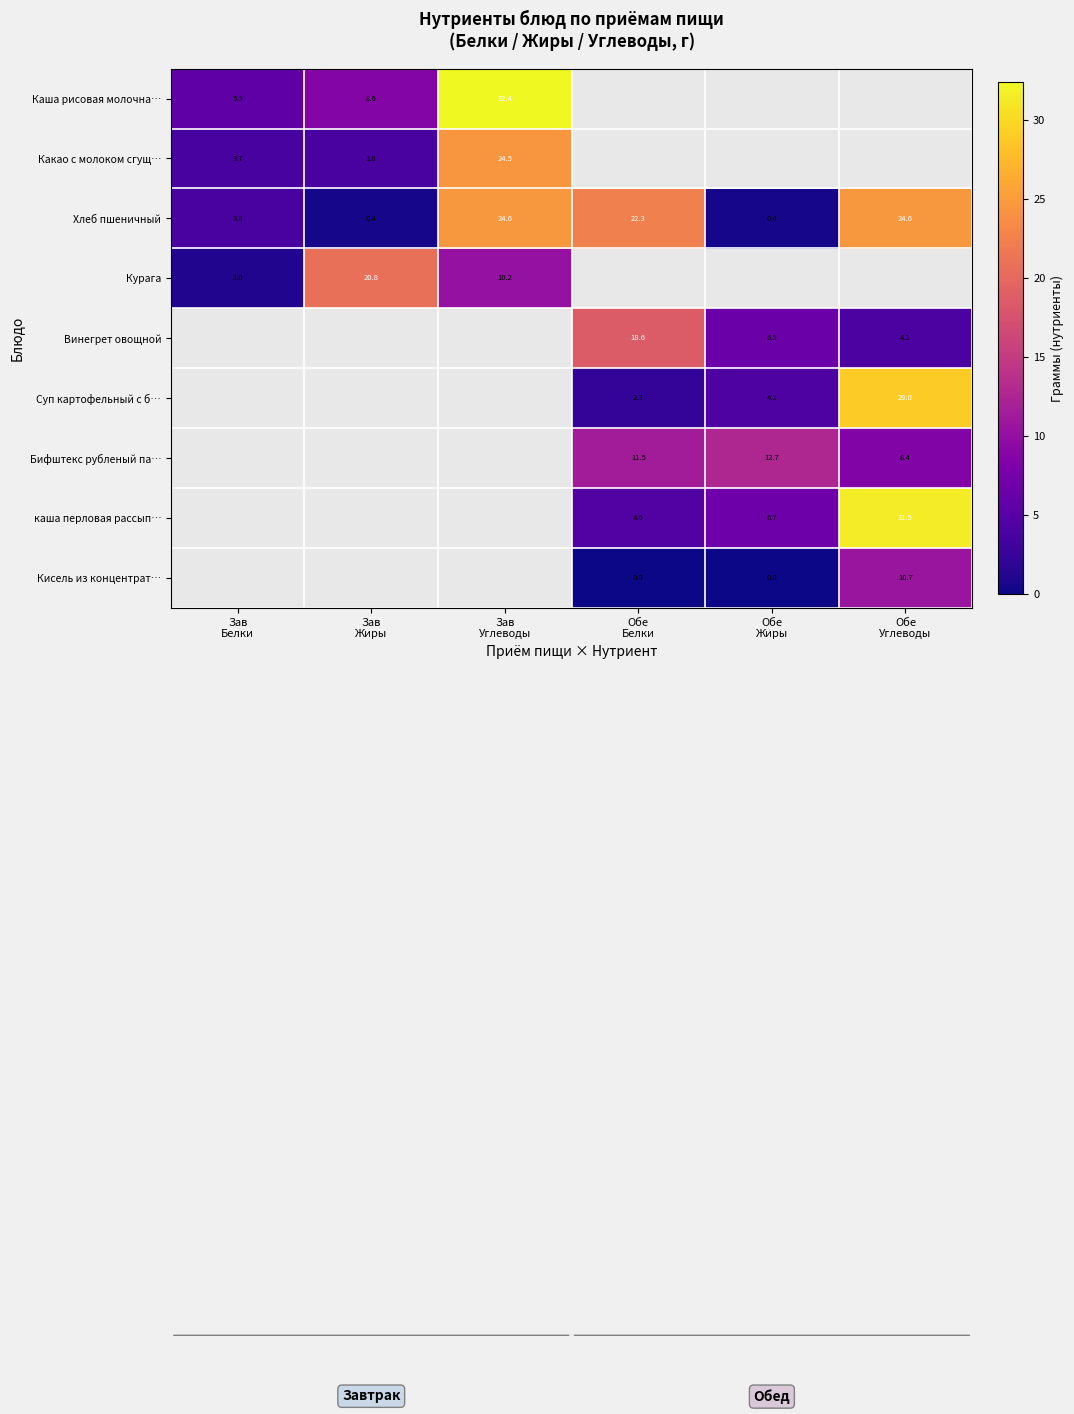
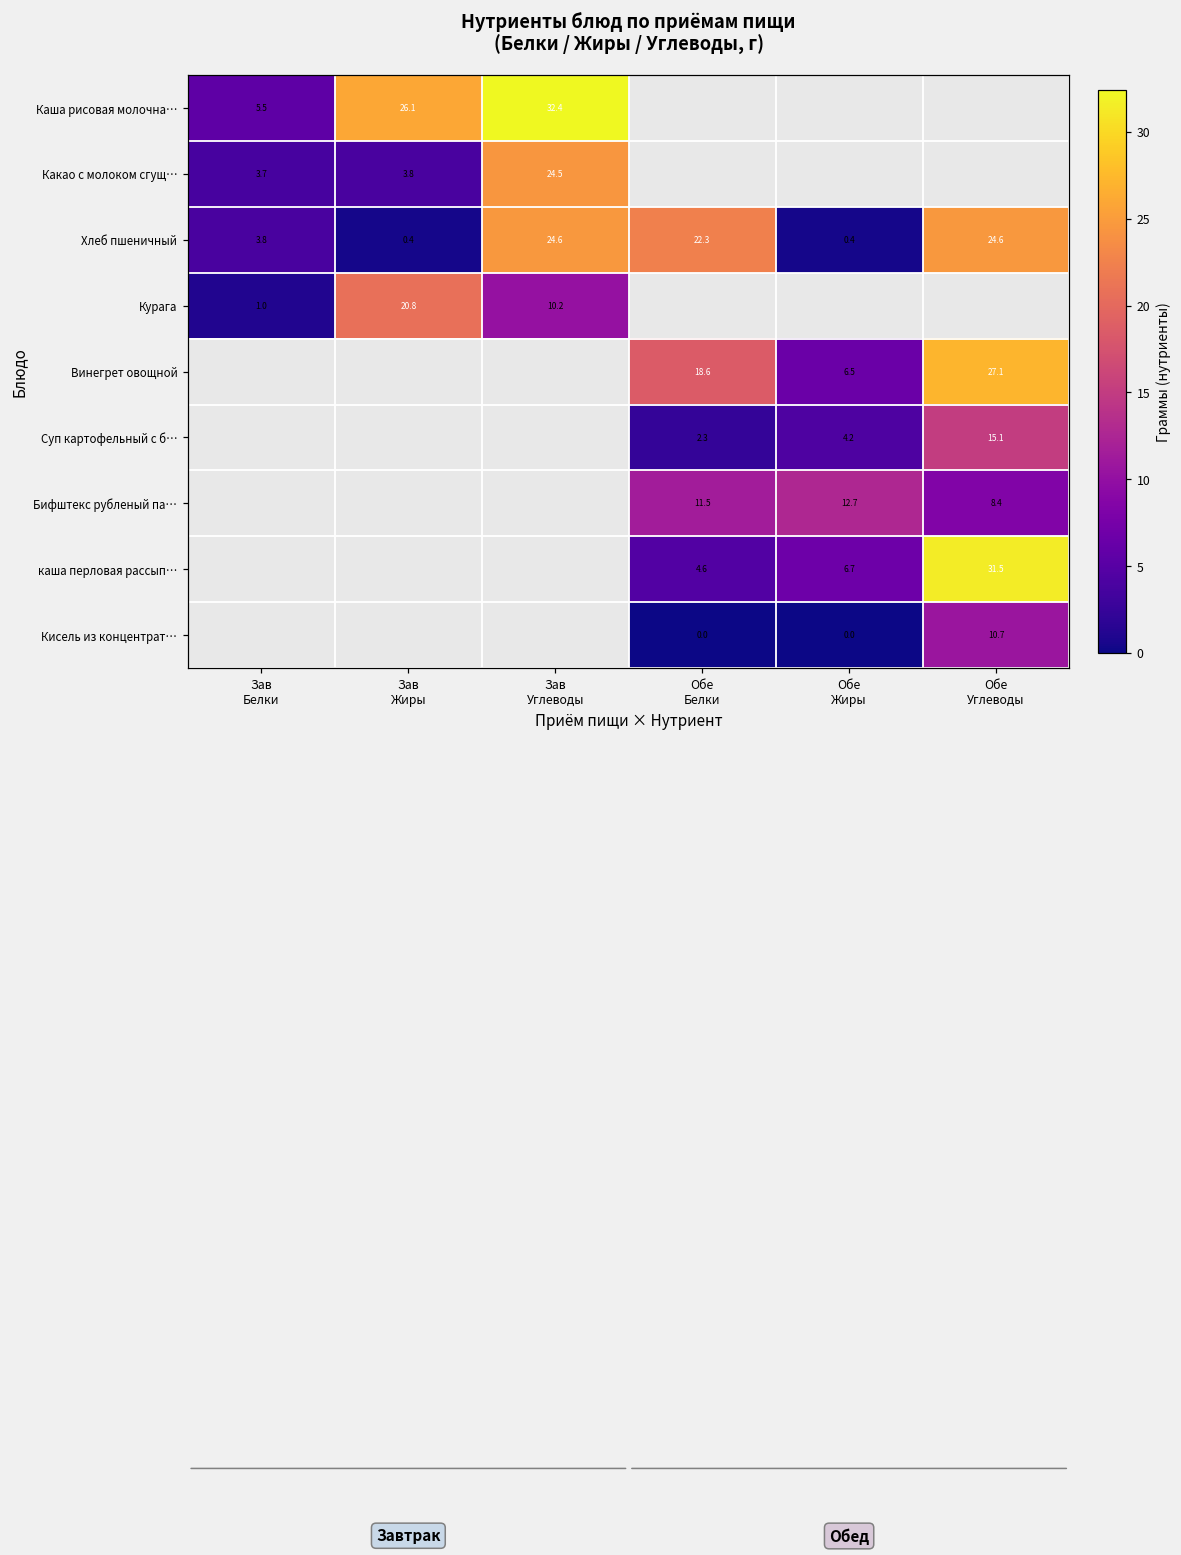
  {
    "Каша рисовая молочна…": {
      "Зав Белки": 5.5,
-     "Зав Жиры": 8.6,
+     "Зав Жиры": 26.1,
      "Зав Углеводы": 32.4
    },
    "Какао с молоком сгущ…": {
      "Зав Белки": 3.7,
      "Зав Жиры": 3.8,
      "Зав Углеводы": 24.5
    },
    "Хлеб пшеничный": {
      "Зав Белки": 3.8,
      "Зав Жиры": 0.4,
      "Зав Углеводы": 24.6,
      "Обе Белки": 22.3,
      "Обе Жиры": 0.4,
      "Обе Углеводы": 24.6
    },
    "Курага": {
      "Зав Белки": 1.0,
      "Зав Жиры": 20.8,
      "Зав Углеводы": 10.2
    },
    "Винегрет овощной": {
      "Обе Белки": 18.6,
      "Обе Жиры": 6.5,
-     "Обе Углеводы": 4.1
+     "Обе Углеводы": 27.1
    },
    "Суп картофельный с б…": {
      "Обе Белки": 2.3,
      "Обе Жиры": 4.2,
-     "Обе Углеводы": 29.0
+     "Обе Углеводы": 15.1
    },
    "Бифштекс рубленый па…": {
      "Обе Белки": 11.5,
      "Обе Жиры": 12.7,
      "Обе Углеводы": 8.4
    },
    "каша перловая рассып…": {
      "Обе Белки": 4.6,
      "Обе Жиры": 6.7,
      "Обе Углеводы": 31.5
    },
    "Кисель из концентрат…": {
      "Обе Белки": 0.0,
      "Обе Жиры": 0.0,
      "Обе Углеводы": 10.7
    }
  }
